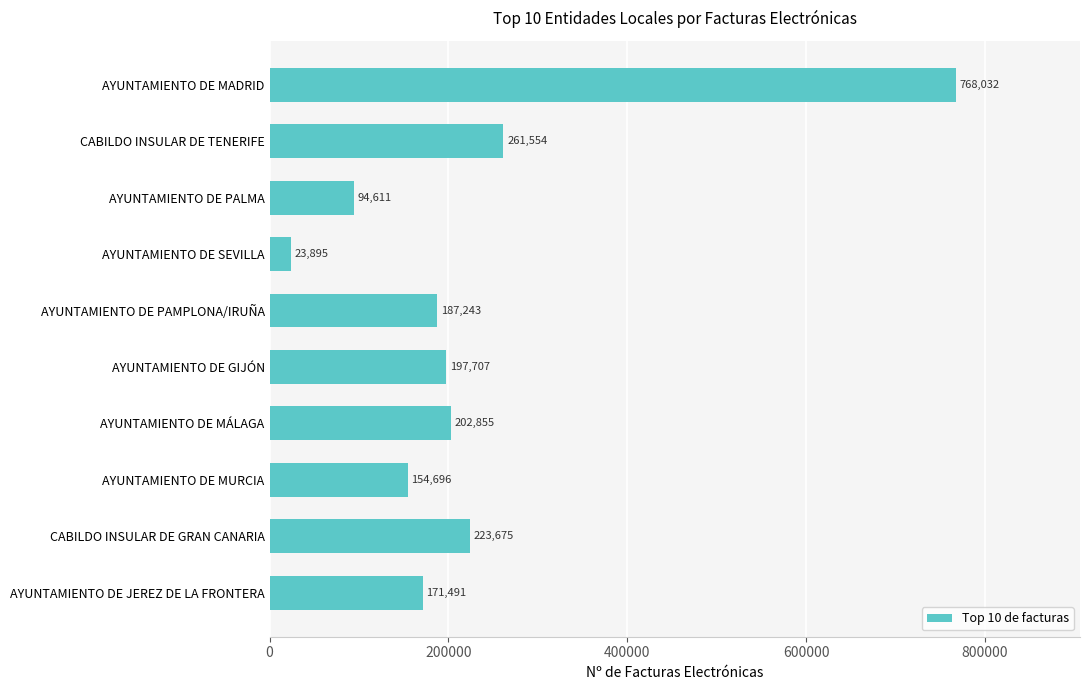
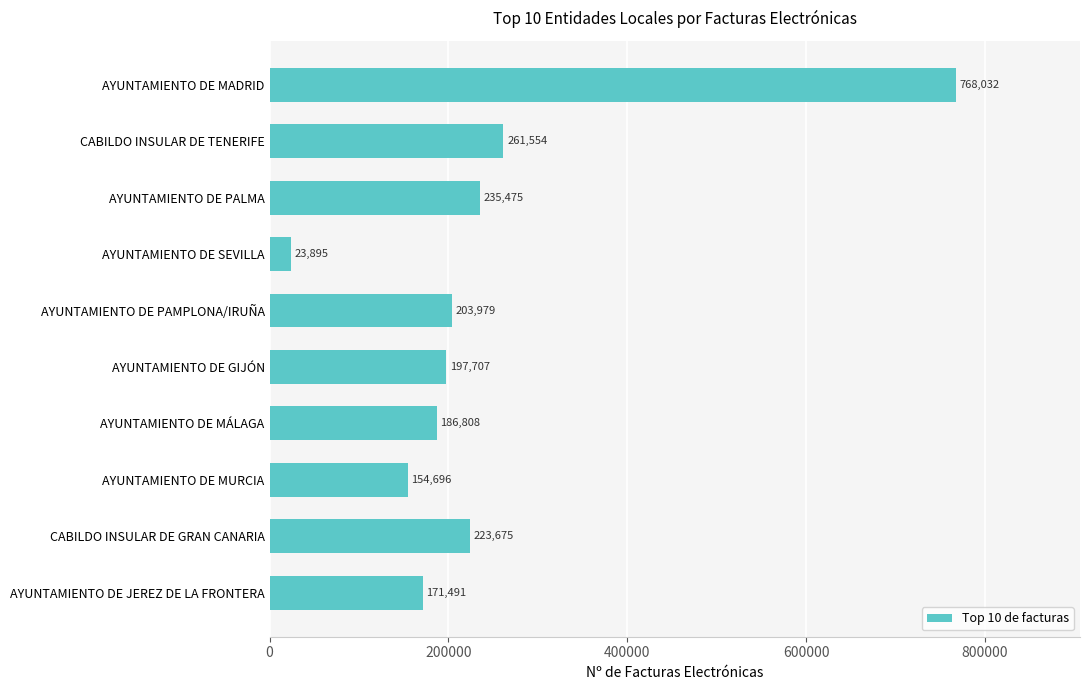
  {
    "AYUNTAMIENTO DE MADRID": "768,032",
    "CABILDO INSULAR DE TENERIFE": "261,554",
-   "AYUNTAMIENTO DE PALMA": "94,611",
+   "AYUNTAMIENTO DE PALMA": "235,475",
    "AYUNTAMIENTO DE SEVILLA": "23,895",
-   "AYUNTAMIENTO DE PAMPLONA/IRUÑA": "187,243",
+   "AYUNTAMIENTO DE PAMPLONA/IRUÑA": "203,979",
    "AYUNTAMIENTO DE GIJÓN": "197,707",
-   "AYUNTAMIENTO DE MÁLAGA": "202,855",
+   "AYUNTAMIENTO DE MÁLAGA": "186,808",
    "AYUNTAMIENTO DE MURCIA": "154,696",
    "CABILDO INSULAR DE GRAN CANARIA": "223,675",
    "AYUNTAMIENTO DE JEREZ DE LA FRONTERA": "171,491"
  }
